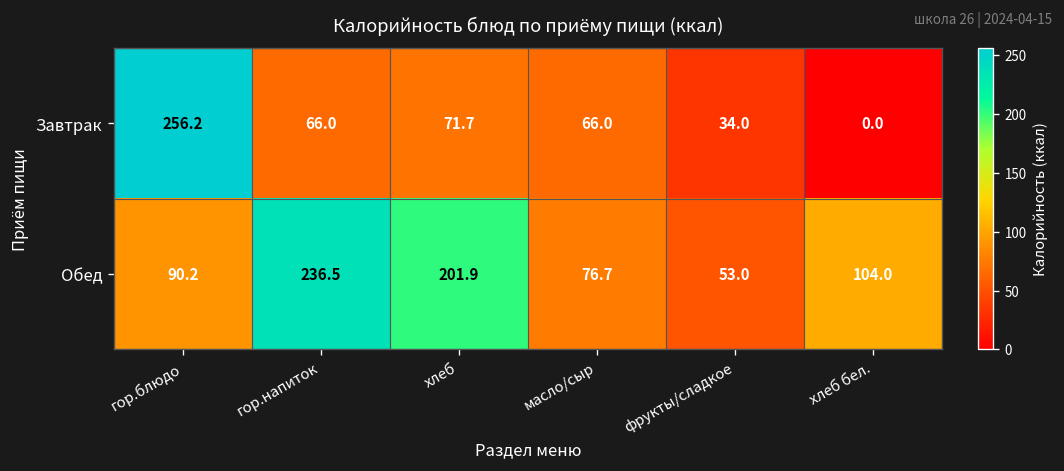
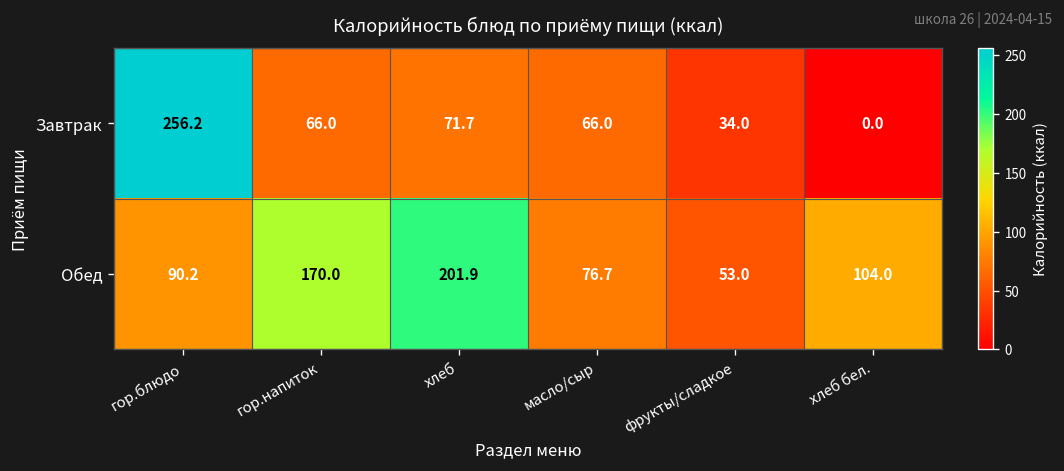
  {
    "Завтрак": {
      "гор.блюдо": 256.2,
      "гор.напиток": 66.0,
      "хлеб": 71.7,
      "масло/сыр": 66.0,
      "фрукты/сладкое": 34.0,
      "хлеб бел.": 0.0
    },
    "Обед": {
      "гор.блюдо": 90.2,
-     "гор.напиток": 236.5,
+     "гор.напиток": 170.0,
      "хлеб": 201.9,
      "масло/сыр": 76.7,
      "фрукты/сладкое": 53.0,
      "хлеб бел.": 104.0
    }
  }
